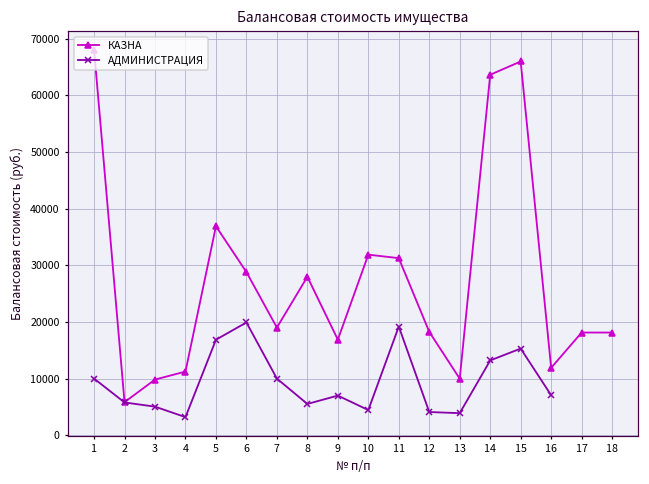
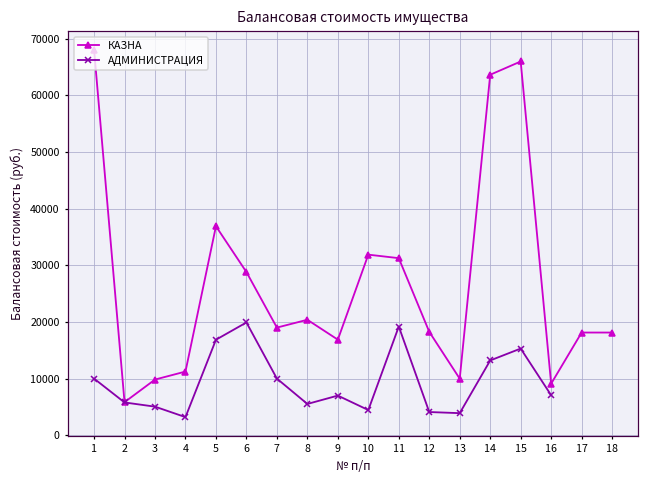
  {
    "КАЗНА": {
      "3": 10000,
      "4": 11000,
      "5": 37000,
      "6": 29000,
      "7": 19000,
-     "8": 28000,
+     "8": 20000,
      "9": 17000,
      "10": 32000,
      "11": 31000,
      "12": 18000,
      "13": 10000,
      "14": 64000,
      "15": 66000,
-     "16": 12000,
+     "16": 9000,
      "17": 18000,
      "18": 18000
    },
    "АДМИНИСТРАЦИЯ": {
      "1": 10000,
      "3": 5000,
      "4": 3000,
      "5": 17000,
      "6": 20000,
      "7": 10000,
      "8": 6000,
      "9": 7000,
      "10": 4000,
      "11": 19000,
      "12": 4000,
      "13": 4000,
      "14": 13000,
      "15": 15000,
      "16": 7000
    }
  }
